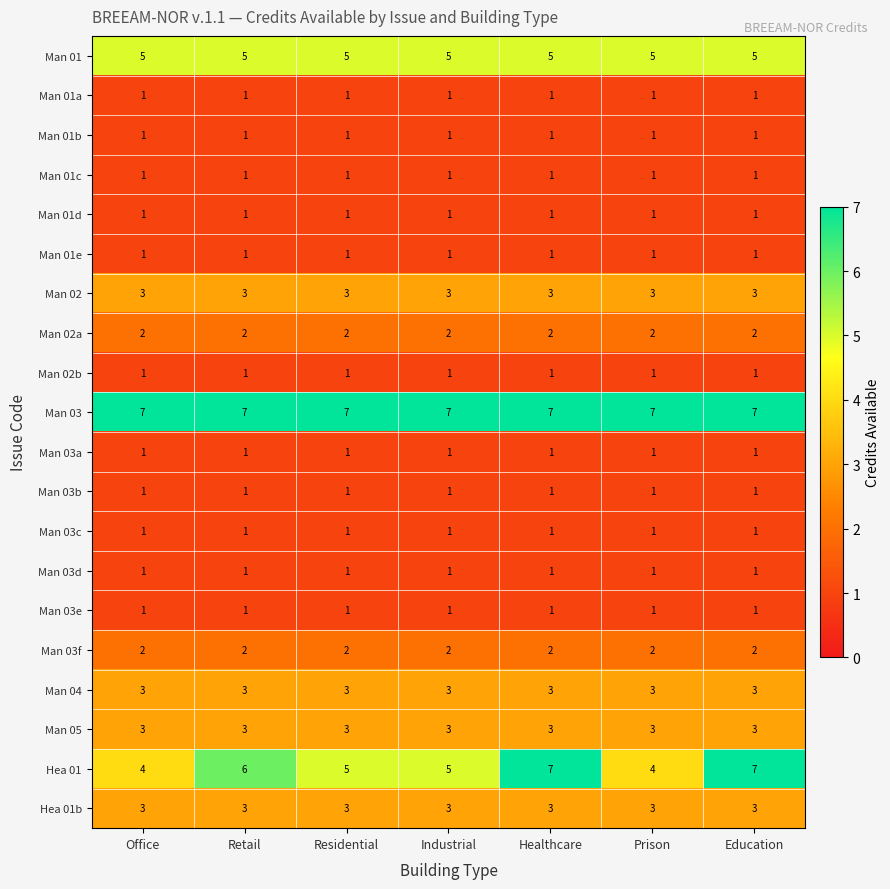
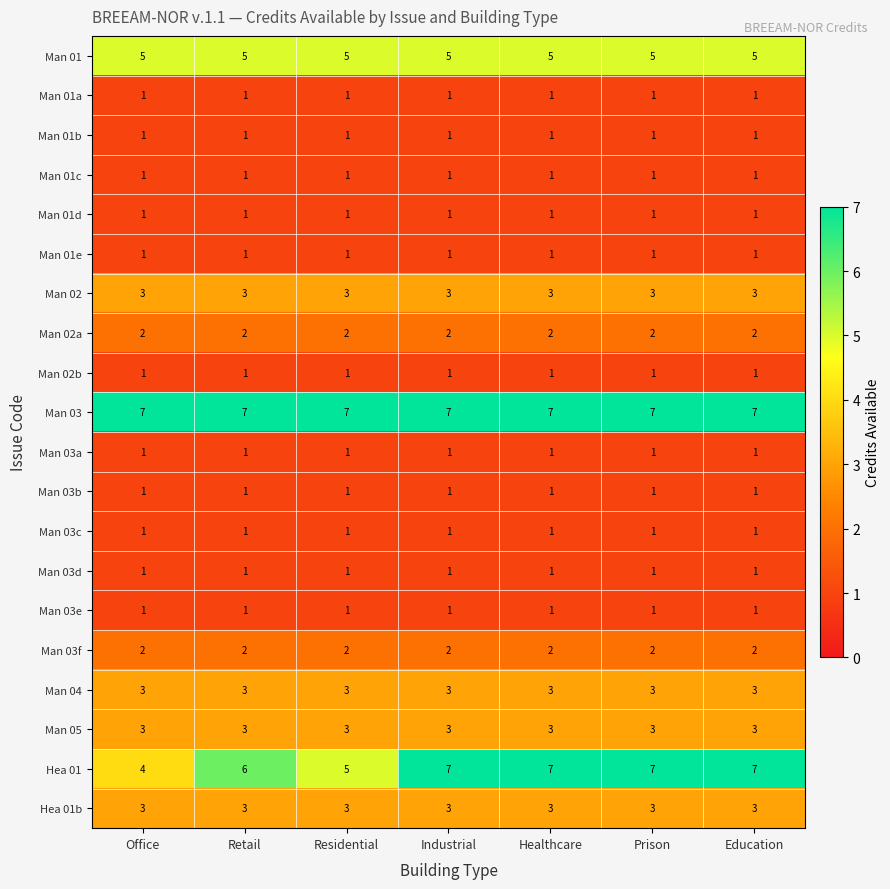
  {
    "Man 01": {
      "Office": 5,
      "Retail": 5,
      "Residential": 5,
      "Industrial": 5,
      "Healthcare": 5,
      "Prison": 5,
      "Education": 5
    },
    "Man 01a": {
      "Office": 1,
      "Retail": 1,
      "Residential": 1,
      "Industrial": 1,
      "Healthcare": 1,
      "Prison": 1,
      "Education": 1
    },
    "Man 01b": {
      "Office": 1,
      "Retail": 1,
      "Residential": 1,
      "Industrial": 1,
      "Healthcare": 1,
      "Prison": 1,
      "Education": 1
    },
    "Man 01c": {
      "Office": 1,
      "Retail": 1,
      "Residential": 1,
      "Industrial": 1,
      "Healthcare": 1,
      "Prison": 1,
      "Education": 1
    },
    "Man 01d": {
      "Office": 1,
      "Retail": 1,
      "Residential": 1,
      "Industrial": 1,
      "Healthcare": 1,
      "Prison": 1,
      "Education": 1
    },
    "Man 01e": {
      "Office": 1,
      "Retail": 1,
      "Residential": 1,
      "Industrial": 1,
      "Healthcare": 1,
      "Prison": 1,
      "Education": 1
    },
    "Man 02": {
      "Office": 3,
      "Retail": 3,
      "Residential": 3,
      "Industrial": 3,
      "Healthcare": 3,
      "Prison": 3,
      "Education": 3
    },
    "Man 02a": {
      "Office": 2,
      "Retail": 2,
      "Residential": 2,
      "Industrial": 2,
      "Healthcare": 2,
      "Prison": 2,
      "Education": 2
    },
    "Man 02b": {
      "Office": 1,
      "Retail": 1,
      "Residential": 1,
      "Industrial": 1,
      "Healthcare": 1,
      "Prison": 1,
      "Education": 1
    },
    "Man 03": {
      "Office": 7,
      "Retail": 7,
      "Residential": 7,
      "Industrial": 7,
      "Healthcare": 7,
      "Prison": 7,
      "Education": 7
    },
    "Man 03a": {
      "Office": 1,
      "Retail": 1,
      "Residential": 1,
      "Industrial": 1,
      "Healthcare": 1,
      "Prison": 1,
      "Education": 1
    },
    "Man 03b": {
      "Office": 1,
      "Retail": 1,
      "Residential": 1,
      "Industrial": 1,
      "Healthcare": 1,
      "Prison": 1,
      "Education": 1
    },
    "Man 03c": {
      "Office": 1,
      "Retail": 1,
      "Residential": 1,
      "Industrial": 1,
      "Healthcare": 1,
      "Prison": 1,
      "Education": 1
    },
    "Man 03d": {
      "Office": 1,
      "Retail": 1,
      "Residential": 1,
      "Industrial": 1,
      "Healthcare": 1,
      "Prison": 1,
      "Education": 1
    },
    "Man 03e": {
      "Office": 1,
      "Retail": 1,
      "Residential": 1,
      "Industrial": 1,
      "Healthcare": 1,
      "Prison": 1,
      "Education": 1
    },
    "Man 03f": {
      "Office": 2,
      "Retail": 2,
      "Residential": 2,
      "Industrial": 2,
      "Healthcare": 2,
      "Prison": 2,
      "Education": 2
    },
    "Man 04": {
      "Office": 3,
      "Retail": 3,
      "Residential": 3,
      "Industrial": 3,
      "Healthcare": 3,
      "Prison": 3,
      "Education": 3
    },
    "Man 05": {
      "Office": 3,
      "Retail": 3,
      "Residential": 3,
      "Industrial": 3,
      "Healthcare": 3,
      "Prison": 3,
      "Education": 3
    },
    "Hea 01": {
      "Office": 4,
      "Retail": 6,
      "Residential": 5,
-     "Industrial": 5,
+     "Industrial": 7,
      "Healthcare": 7,
-     "Prison": 4,
+     "Prison": 7,
      "Education": 7
    },
    "Hea 01b": {
      "Office": 3,
      "Retail": 3,
      "Residential": 3,
      "Industrial": 3,
      "Healthcare": 3,
      "Prison": 3,
      "Education": 3
    }
  }
